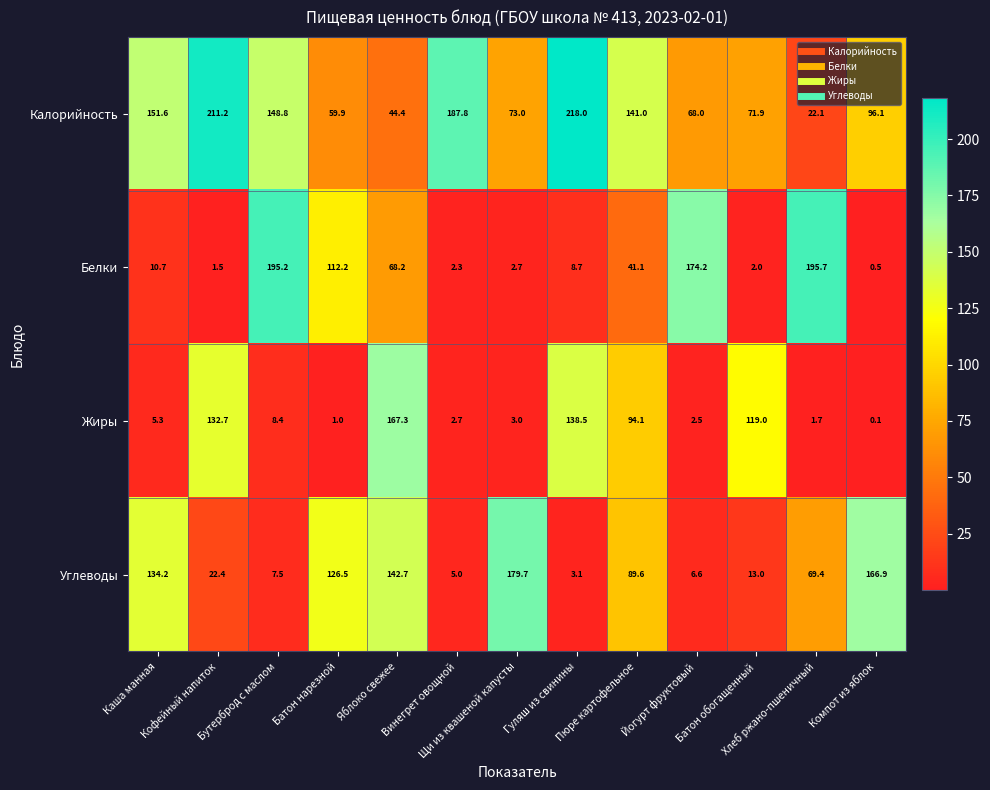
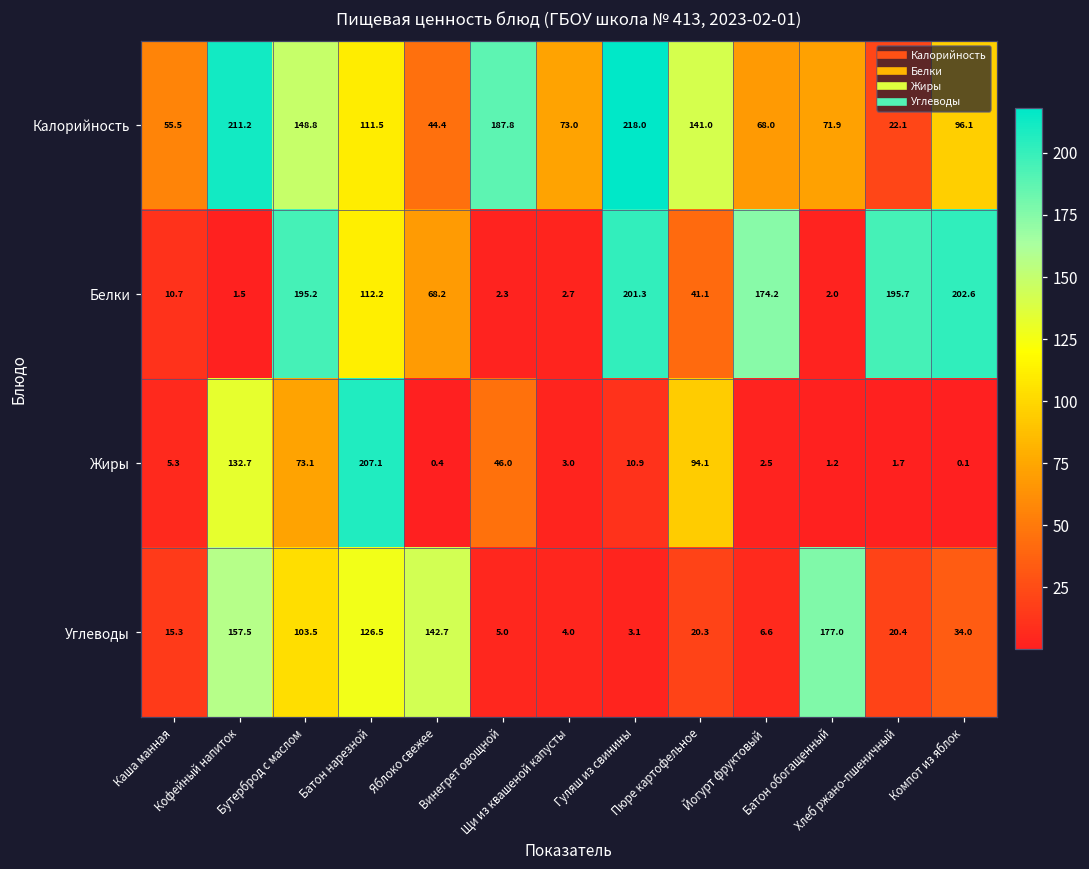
  {
    "Калорийность": {
-     "Каша манная": 151.6,
+     "Каша манная": 55.5,
      "Кофейный напиток": 211.2,
      "Бутерброд с маслом": 148.8,
-     "Батон нарезной": 59.9,
+     "Батон нарезной": 111.5,
      "Яблоко свежее": 44.4,
      "Винегрет овощной": 187.8,
      "Щи из квашеной капусты": 73.0,
      "Гуляш из свинины": 218.0,
      "Пюре картофельное": 141.0,
      "Йогурт фруктовый": 68.0,
      "Батон обогащенный": 71.9,
      "Хлеб ржано-пшеничный": 22.1,
      "Компот из яблок": 96.1
    },
    "Белки": {
      "Каша манная": 10.7,
      "Кофейный напиток": 1.5,
      "Бутерброд с маслом": 195.2,
      "Батон нарезной": 112.2,
      "Яблоко свежее": 68.2,
      "Винегрет овощной": 2.3,
      "Щи из квашеной капусты": 2.7,
-     "Гуляш из свинины": 8.7,
+     "Гуляш из свинины": 201.3,
      "Пюре картофельное": 41.1,
      "Йогурт фруктовый": 174.2,
      "Батон обогащенный": 2.0,
      "Хлеб ржано-пшеничный": 195.7,
-     "Компот из яблок": 0.5
+     "Компот из яблок": 202.6
    },
    "Жиры": {
      "Каша манная": 5.3,
      "Кофейный напиток": 132.7,
-     "Бутерброд с маслом": 8.4,
-     "Батон нарезной": 1.0,
-     "Яблоко свежее": 167.3,
-     "Винегрет овощной": 2.7,
+     "Бутерброд с маслом": 73.1,
+     "Батон нарезной": 207.1,
+     "Яблоко свежее": 0.4,
+     "Винегрет овощной": 46.0,
      "Щи из квашеной капусты": 3.0,
-     "Гуляш из свинины": 138.5,
+     "Гуляш из свинины": 10.9,
      "Пюре картофельное": 94.1,
      "Йогурт фруктовый": 2.5,
-     "Батон обогащенный": 119.0,
+     "Батон обогащенный": 1.2,
      "Хлеб ржано-пшеничный": 1.7,
      "Компот из яблок": 0.1
    },
    "Углеводы": {
-     "Каша манная": 134.2,
-     "Кофейный напиток": 22.4,
-     "Бутерброд с маслом": 7.5,
+     "Каша манная": 15.3,
+     "Кофейный напиток": 157.5,
+     "Бутерброд с маслом": 103.5,
      "Батон нарезной": 126.5,
      "Яблоко свежее": 142.7,
      "Винегрет овощной": 5.0,
-     "Щи из квашеной капусты": 179.7,
+     "Щи из квашеной капусты": 4.0,
      "Гуляш из свинины": 3.1,
-     "Пюре картофельное": 89.6,
+     "Пюре картофельное": 20.3,
      "Йогурт фруктовый": 6.6,
-     "Батон обогащенный": 13.0,
-     "Хлеб ржано-пшеничный": 69.4,
-     "Компот из яблок": 166.9
+     "Батон обогащенный": 177.0,
+     "Хлеб ржано-пшеничный": 20.4,
+     "Компот из яблок": 34.0
    }
  }
